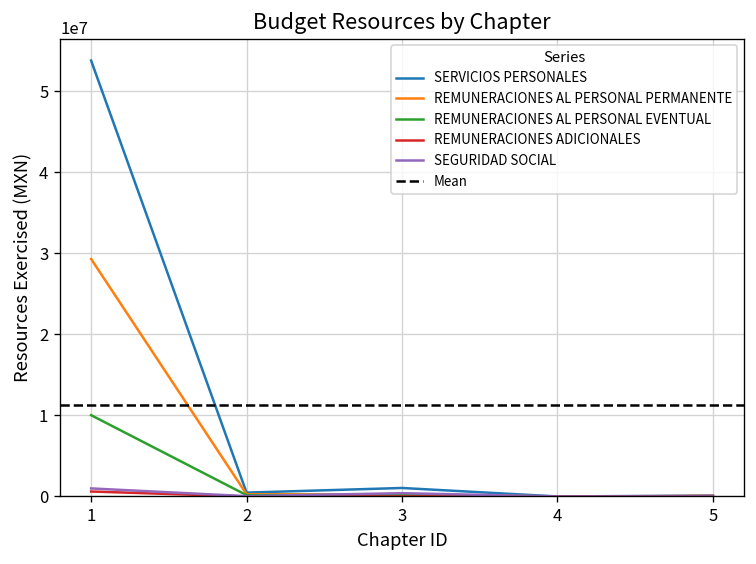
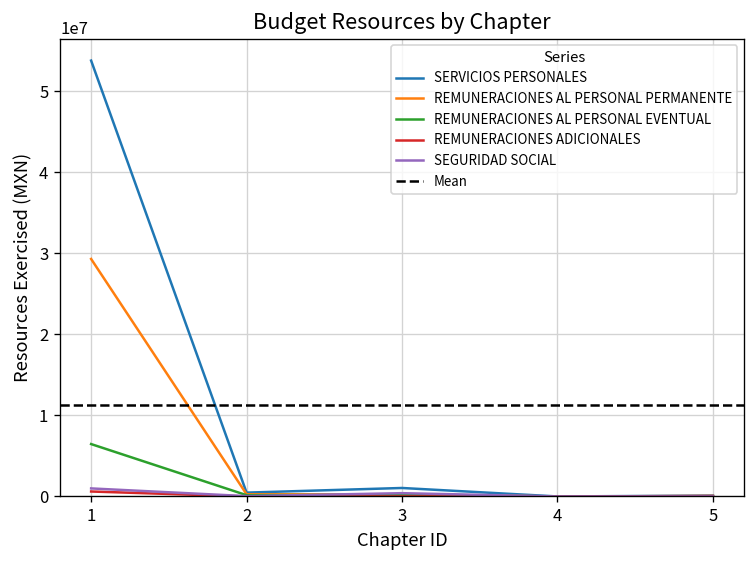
  {
    "SERVICIOS PERSONALES": {
      "1": 54000000,
      "3": 1000000
    },
    "REMUNERACIONES AL PERSONAL PERMANENTE": {
      "1": 29000000
    },
    "REMUNERACIONES AL PERSONAL EVENTUAL": {
-     "1": 10000000
+     "1": 6000000
    },
    "REMUNERACIONES ADICIONALES": {
      "1": 1000000
    },
    "SEGURIDAD SOCIAL": {
      "1": 1000000
    }
  }
